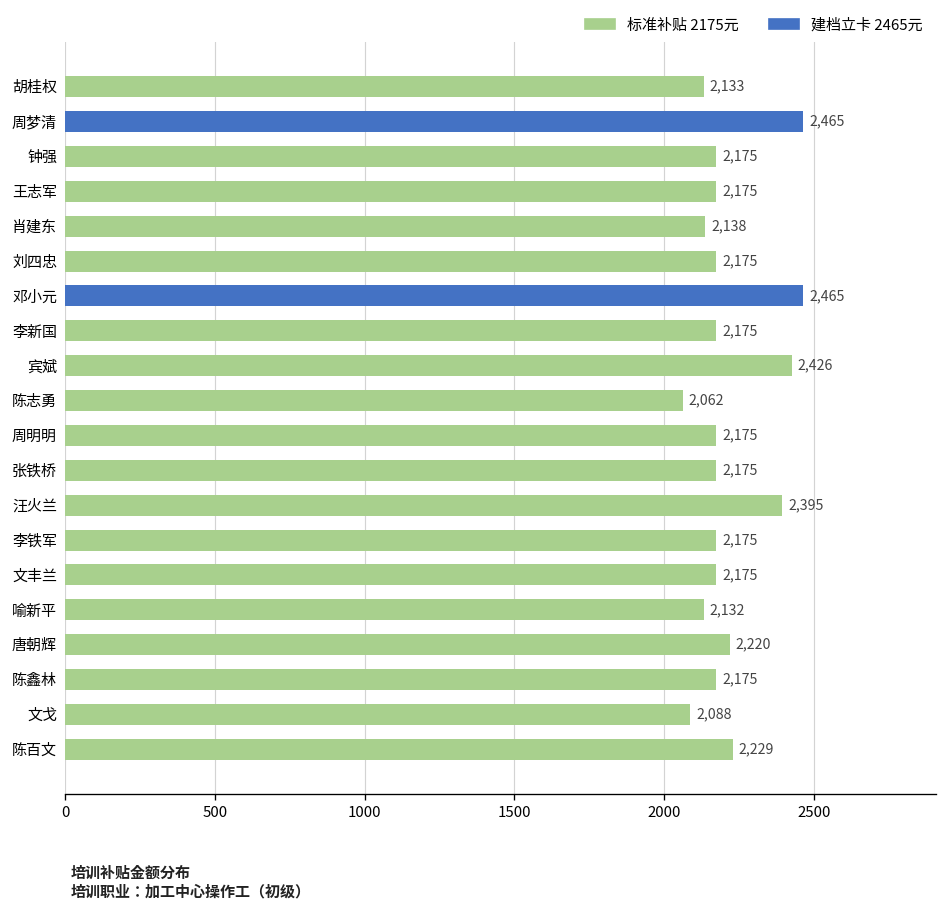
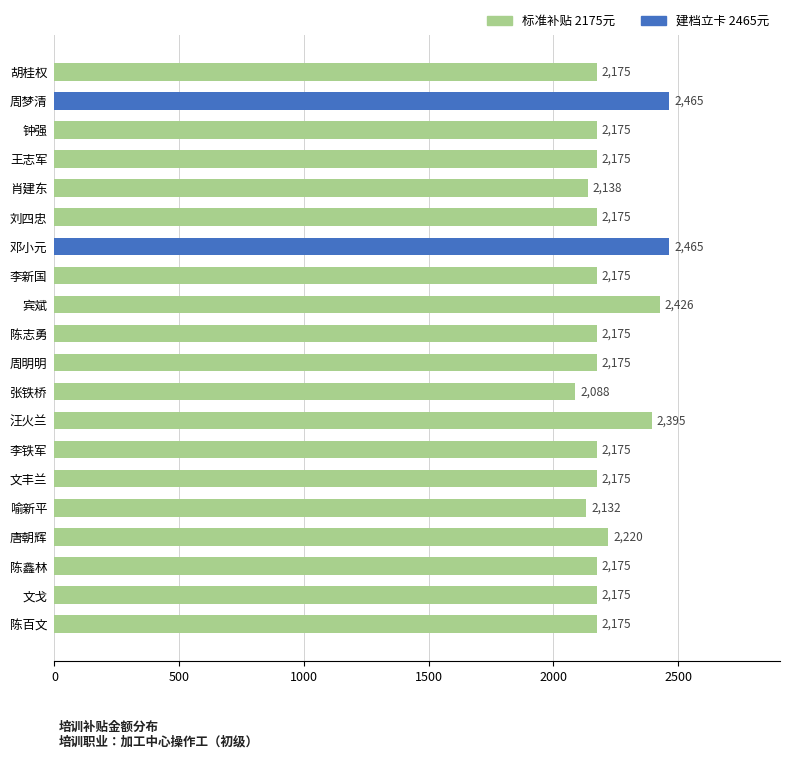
  {
-   "胡桂权": "2,133",
+   "胡桂权": "2,175",
    "周梦清": "2,465",
    "钟强": "2,175",
    "王志军": "2,175",
    "肖建东": "2,138",
    "刘四忠": "2,175",
    "邓小元": "2,465",
    "李新国": "2,175",
    "宾斌": "2,426",
-   "陈志勇": "2,062",
+   "陈志勇": "2,175",
    "周明明": "2,175",
-   "张铁桥": "2,175",
+   "张铁桥": "2,088",
    "汪火兰": "2,395",
    "李铁军": "2,175",
    "文丰兰": "2,175",
    "喻新平": "2,132",
    "唐朝辉": "2,220",
    "陈鑫林": "2,175",
-   "文戈": "2,088",
-   "陈百文": "2,229"
+   "文戈": "2,175",
+   "陈百文": "2,175"
  }
